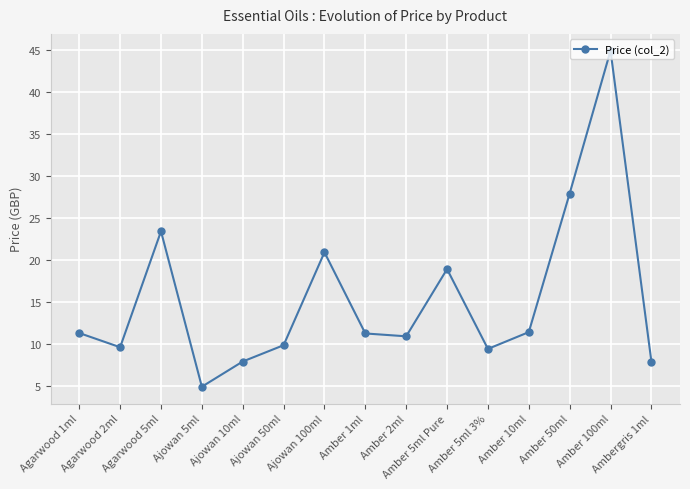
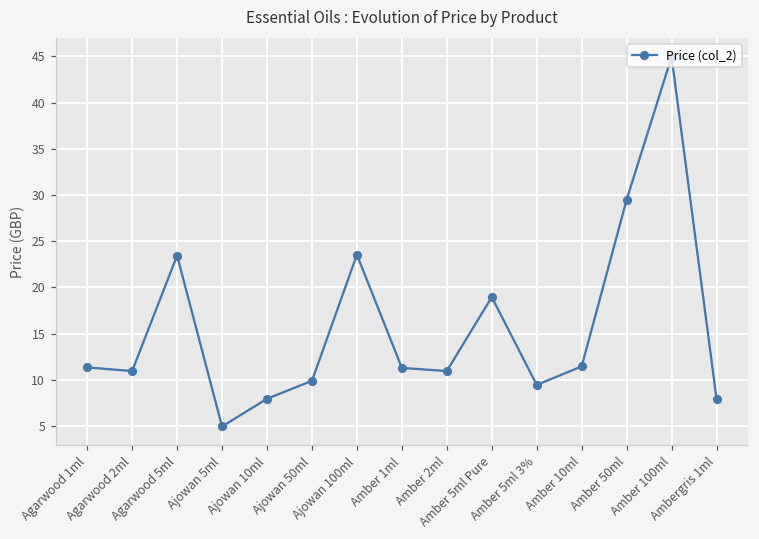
  {
    "Agarwood 1ml": 11,
-   "Agarwood 2ml": 10,
+   "Agarwood 2ml": 11,
    "Agarwood 5ml": 23,
    "Ajowan 5ml": 5,
    "Ajowan 10ml": 8,
    "Ajowan 50ml": 10,
-   "Ajowan 100ml": 21,
+   "Ajowan 100ml": 24,
    "Amber 1ml": 11,
    "Amber 2ml": 11,
    "Amber 5ml Pure": 19,
    "Amber 5ml 3%": 9,
    "Amber 10ml": 11,
-   "Amber 50ml": 28,
+   "Amber 50ml": 29,
    "Ambergris 1ml": 8
  }
